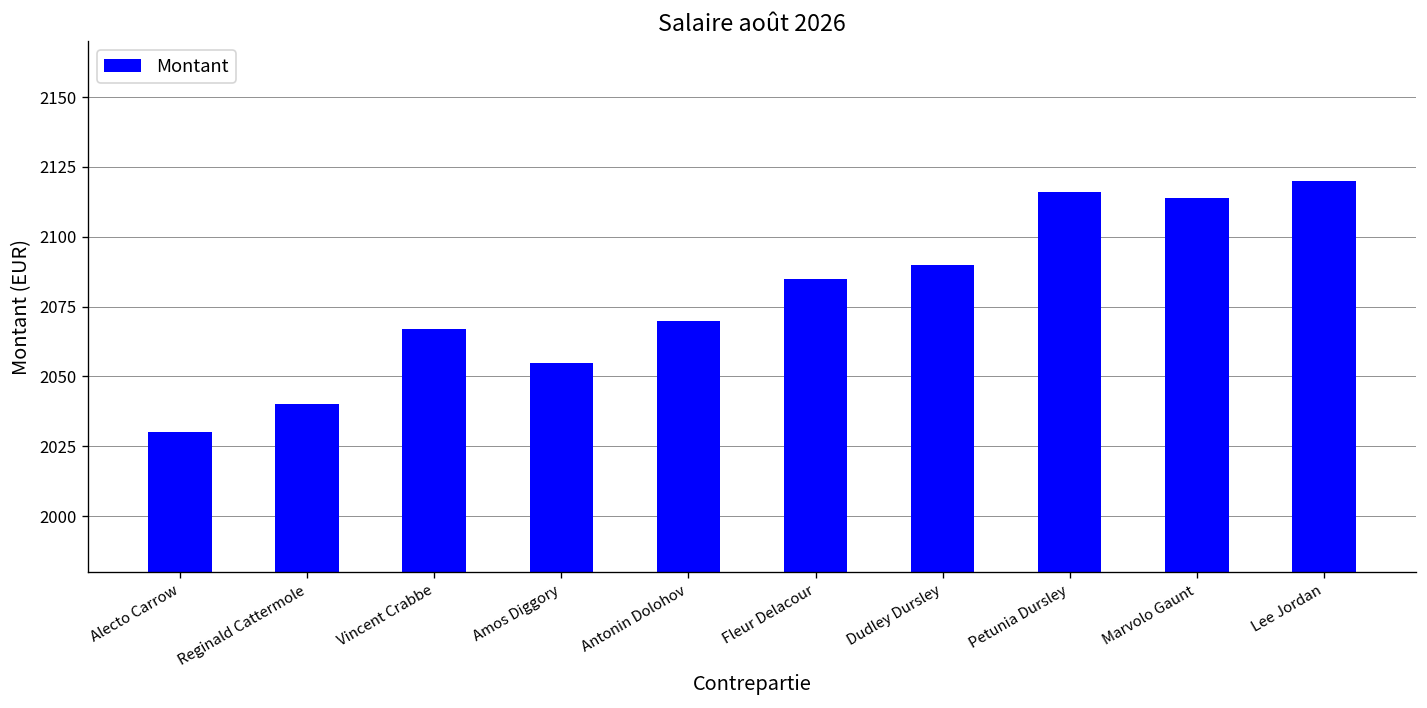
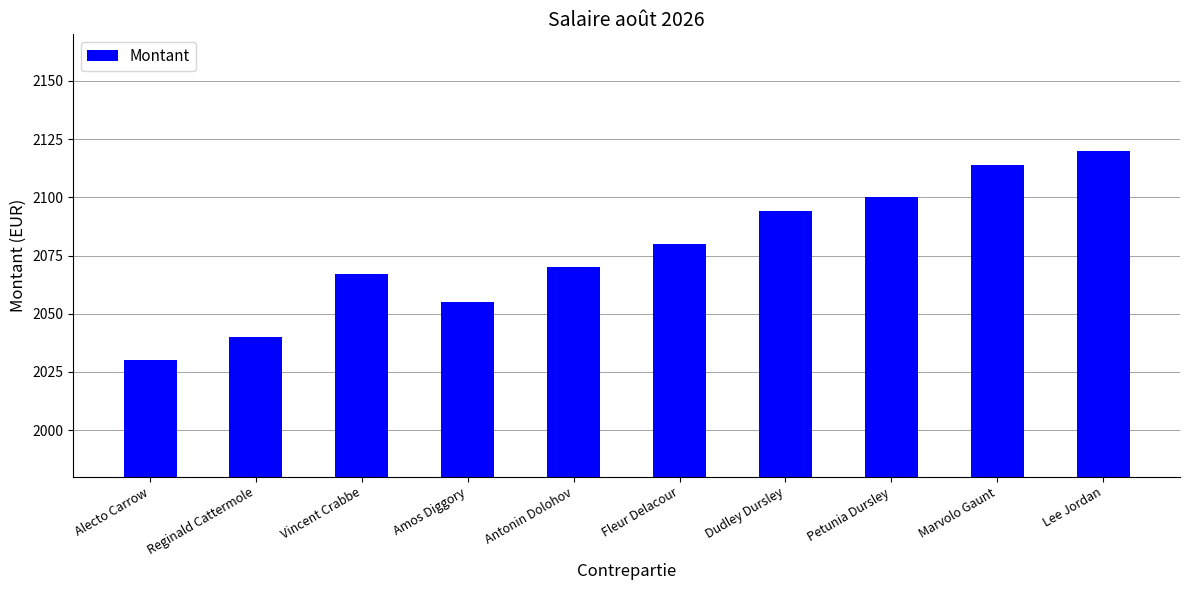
  {
    "Alecto Carrow": 2030,
    "Reginald Cattermole": 2040,
    "Vincent Crabbe": 2067,
    "Amos Diggory": 2055,
    "Antonin Dolohov": 2070,
-   "Fleur Delacour": 2085,
-   "Dudley Dursley": 2090,
-   "Petunia Dursley": 2116,
+   "Fleur Delacour": 2080,
+   "Dudley Dursley": 2094,
+   "Petunia Dursley": 2100,
    "Marvolo Gaunt": 2114,
    "Lee Jordan": 2120
  }
